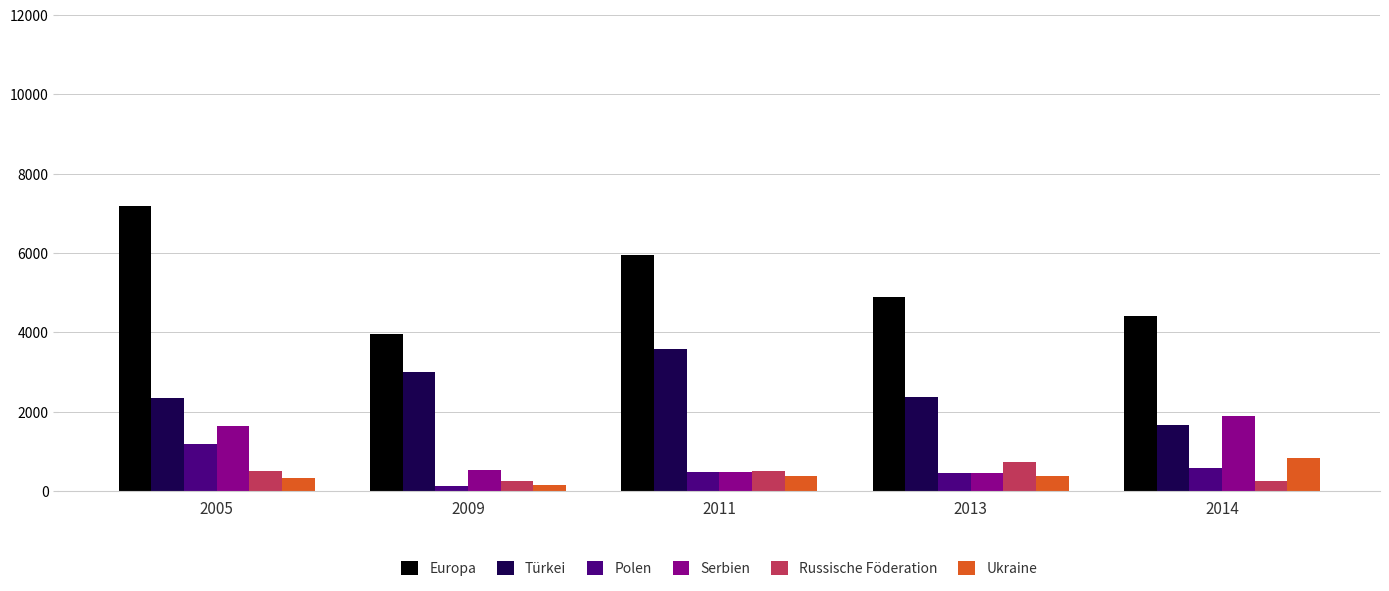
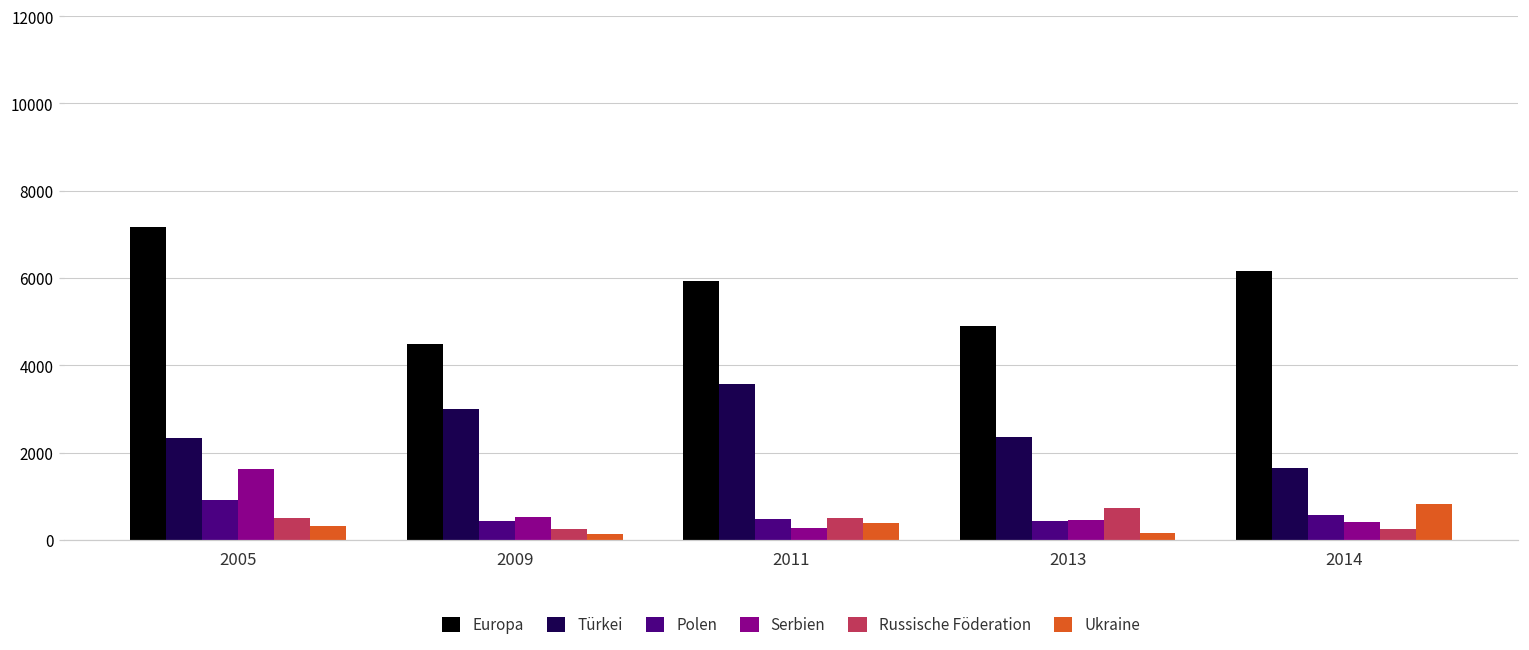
  {
    "Europa": {
      "2005": 7200,
-     "2009": 3900,
+     "2009": 4500,
      "2011": 5900,
      "2013": 4900,
-     "2014": 4400
+     "2014": 6200
    },
    "Türkei": {
      "2005": 2300,
      "2009": 3000,
      "2011": 3600,
      "2013": 2400,
      "2014": 1700
    },
    "Polen": {
-     "2005": 1200,
-     "2009": 100,
+     "2005": 900,
+     "2009": 400,
      "2011": 500,
      "2013": 400,
      "2014": 600
    },
    "Serbien": {
      "2005": 1600,
      "2009": 500,
-     "2011": 500,
+     "2011": 300,
      "2013": 500,
-     "2014": 1900
+     "2014": 400
    },
    "Russische Föderation": {
      "2005": 500,
      "2009": 300,
      "2011": 500,
      "2013": 700,
      "2014": 300
    },
    "Ukraine": {
      "2005": 300,
      "2009": 100,
      "2011": 400,
-     "2013": 400,
+     "2013": 200,
      "2014": 800
    }
  }
